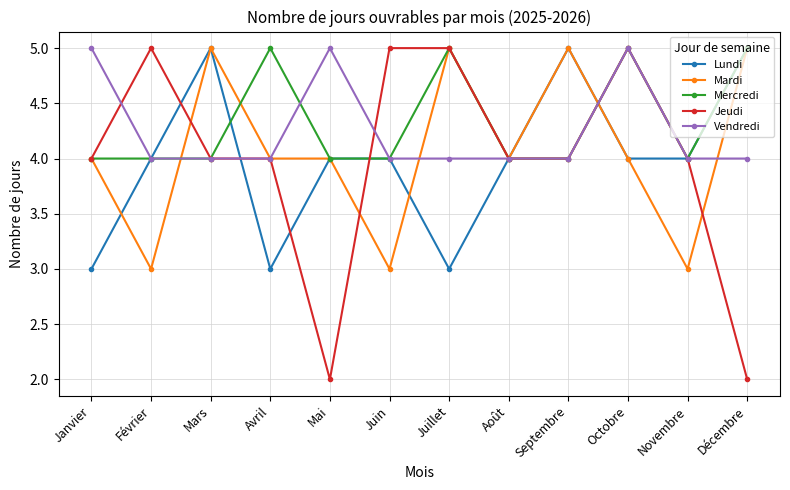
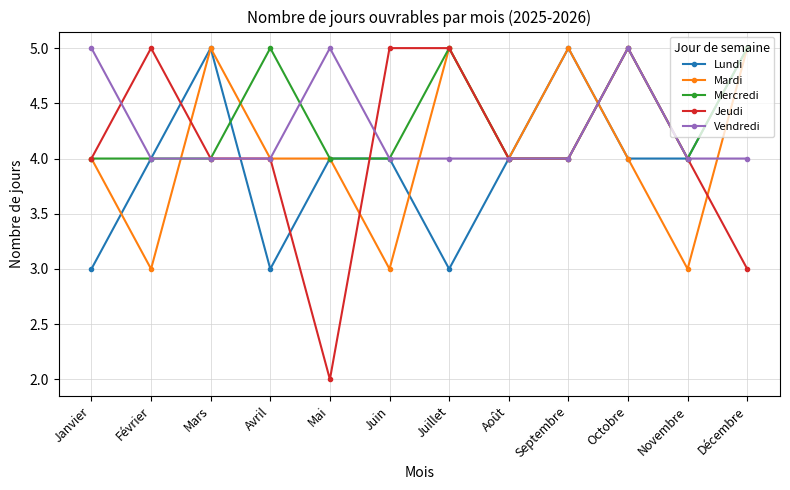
  {
    "Lundi": {
      "Janvier": 3,
      "Avril": 3,
      "Juillet": 3
    },
    "Mardi": {
      "Février": 3,
      "Juin": 3,
      "Novembre": 3
    },
    "Mercredi": {
      "Avril": 5
    },
    "Jeudi": {
      "Février": 5,
      "Mai": 2,
      "Juin": 5,
-     "Décembre": 2
+     "Décembre": 3
    },
    "Vendredi": {
      "Janvier": 5,
      "Mai": 5,
      "Juillet": 4,
      "Décembre": 4
    }
  }
